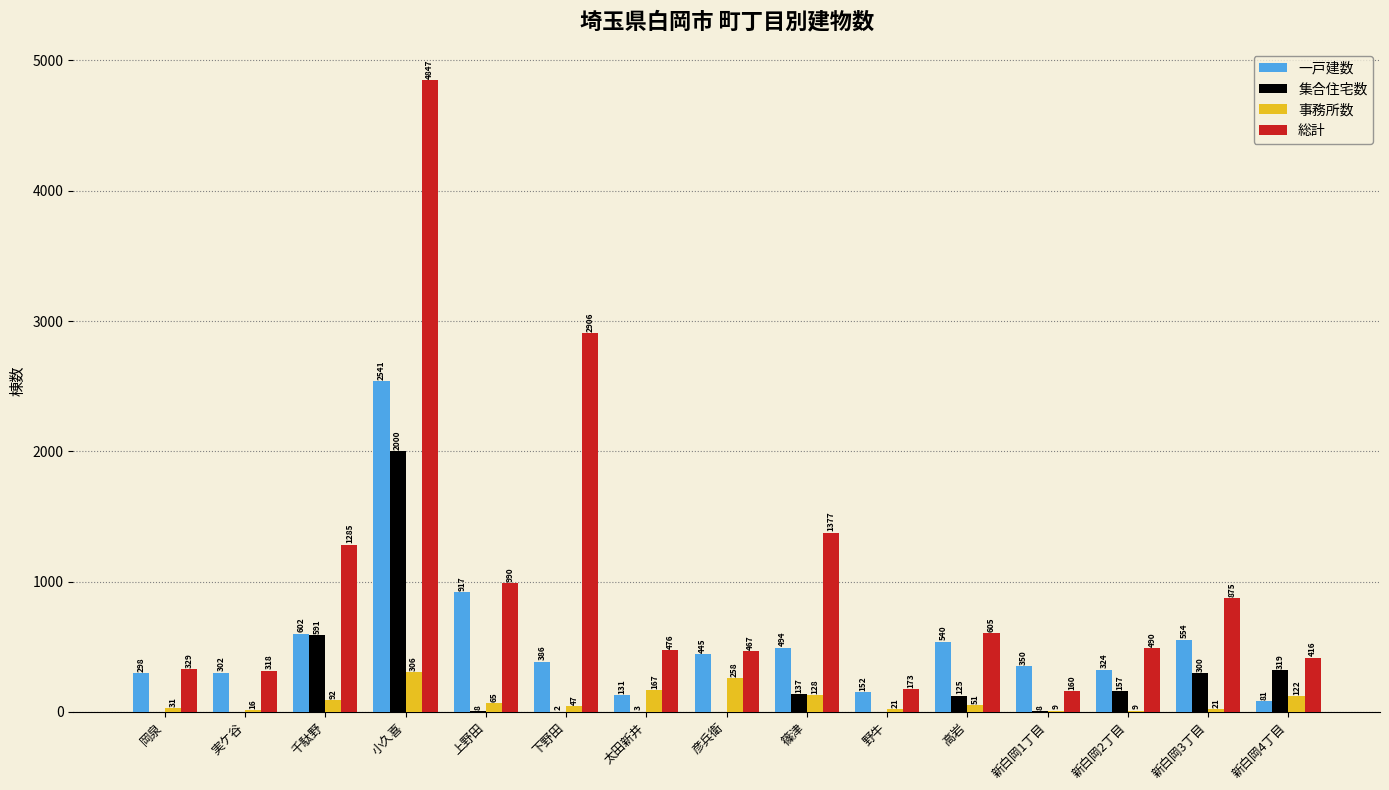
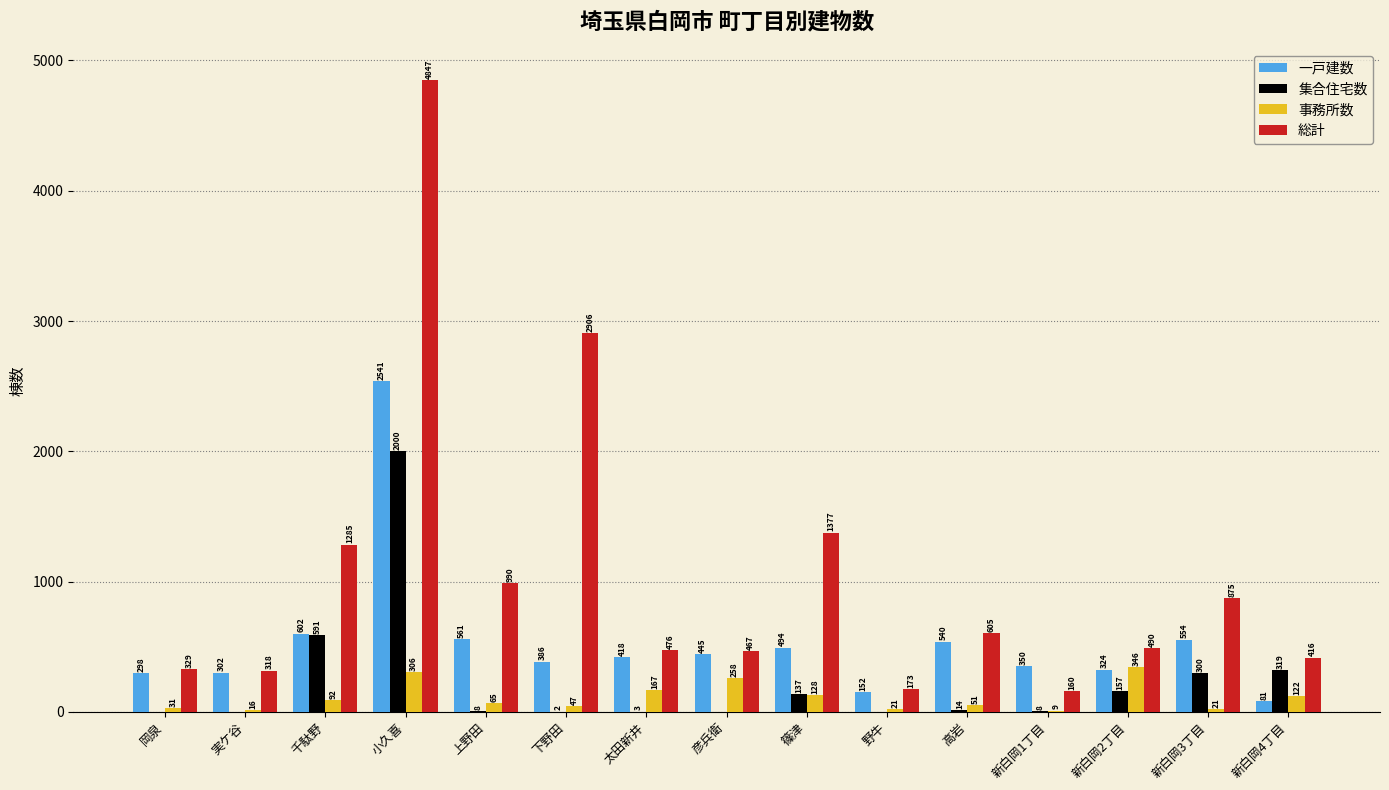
  {
    "一戸建数": {
      "岡泉": 298,
      "実ケ谷": 302,
      "千駄野": 602,
      "小久喜": 2541,
-     "上野田": 917,
+     "上野田": 561,
      "下野田": 386,
-     "太田新井": 131,
+     "太田新井": 418,
      "彦兵衛": 445,
      "篠津": 494,
      "野牛": 152,
      "高岩": 540,
      "新白岡1丁目": 350,
      "新白岡2丁目": 324,
      "新白岡3丁目": 554,
      "新白岡4丁目": 81
    },
    "集合住宅数": {
      "千駄野": 591,
      "小久喜": 2000,
      "上野田": 8,
      "下野田": 2,
      "太田新井": 3,
      "篠津": 137,
-     "高岩": 125,
+     "高岩": 14,
      "新白岡1丁目": 8,
      "新白岡2丁目": 157,
      "新白岡3丁目": 300,
      "新白岡4丁目": 319
    },
    "事務所数": {
      "岡泉": 31,
      "実ケ谷": 16,
      "千駄野": 92,
      "小久喜": 306,
      "上野田": 65,
      "下野田": 47,
      "太田新井": 167,
      "彦兵衛": 258,
      "篠津": 128,
      "野牛": 21,
      "高岩": 51,
      "新白岡1丁目": 9,
-     "新白岡2丁目": 9,
+     "新白岡2丁目": 346,
      "新白岡3丁目": 21,
      "新白岡4丁目": 122
    },
    "総計": {
      "岡泉": 329,
      "実ケ谷": 318,
      "千駄野": 1285,
      "小久喜": 4847,
      "上野田": 990,
      "下野田": 2906,
      "太田新井": 476,
      "彦兵衛": 467,
      "篠津": 1377,
      "野牛": 173,
      "高岩": 605,
      "新白岡1丁目": 160,
      "新白岡2丁目": 490,
      "新白岡3丁目": 875,
      "新白岡4丁目": 416
    }
  }
